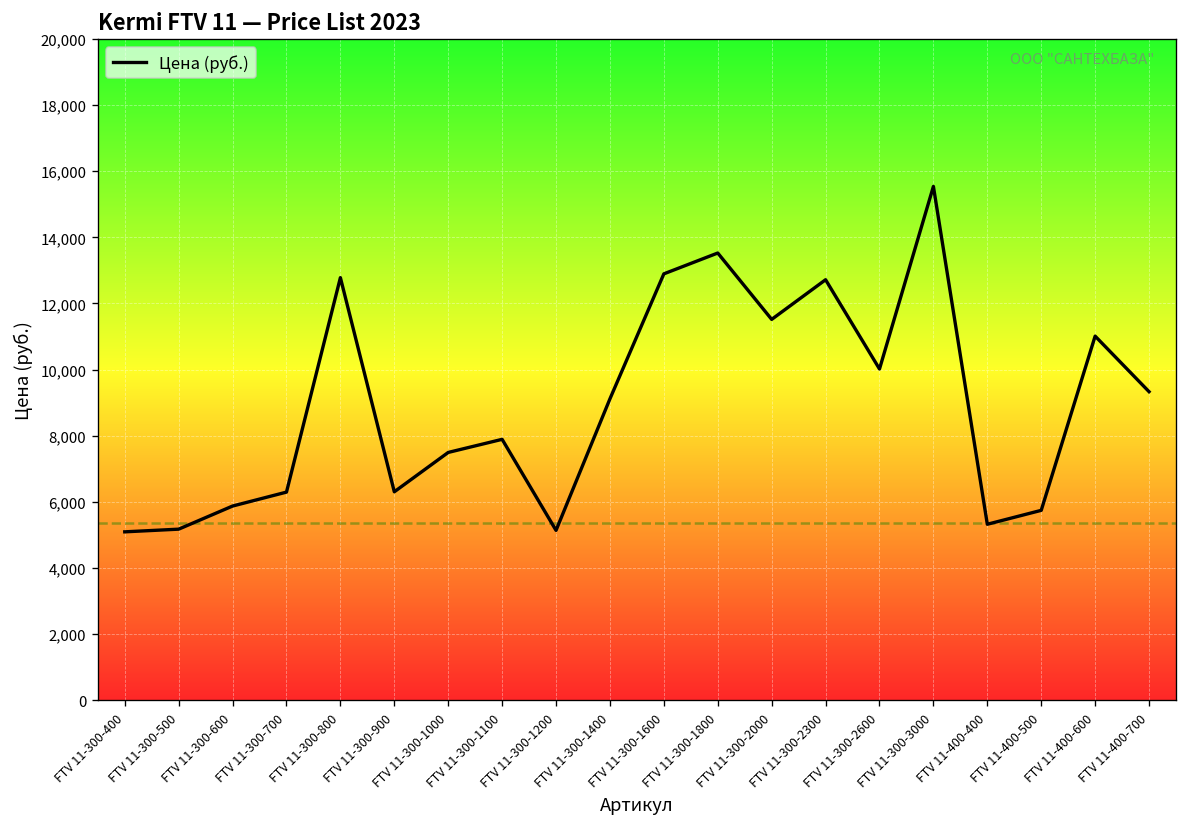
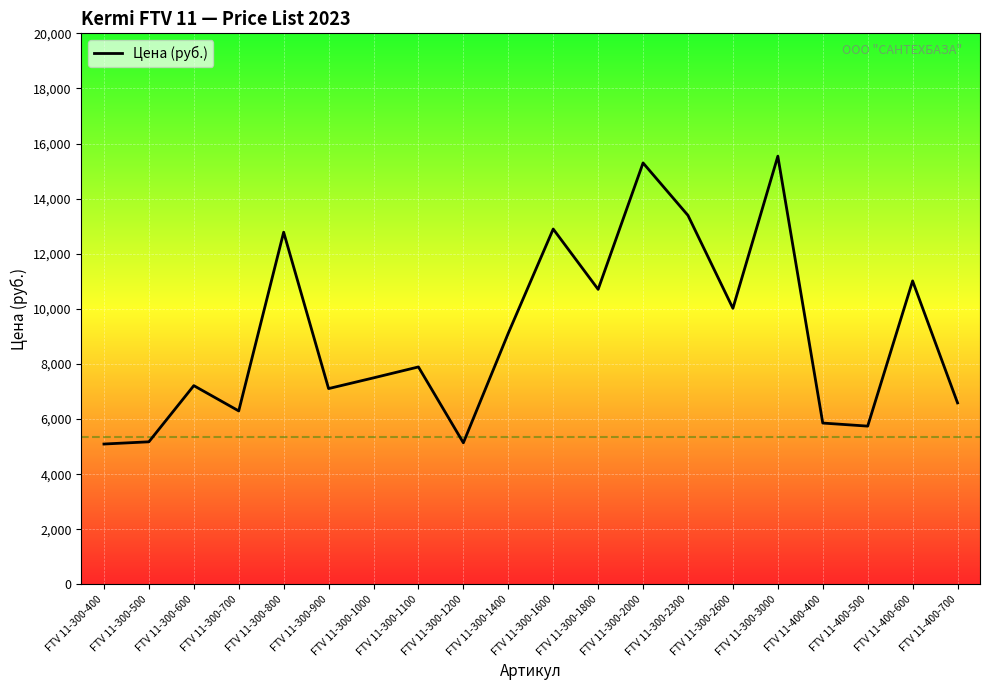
  {
    "FTV 11-300-400": "5,100",
    "FTV 11-300-500": "5,200",
-   "FTV 11-300-600": "5,900",
+   "FTV 11-300-600": "7,200",
    "FTV 11-300-700": "6,300",
    "FTV 11-300-800": "12,800",
-   "FTV 11-300-900": "6,300",
+   "FTV 11-300-900": "7,100",
    "FTV 11-300-1000": "7,500",
    "FTV 11-300-1100": "7,900",
    "FTV 11-300-1200": "5,100",
    "FTV 11-300-1400": "9,100",
    "FTV 11-300-1600": "12,900",
-   "FTV 11-300-1800": "13,500",
-   "FTV 11-300-2000": "11,500",
-   "FTV 11-300-2300": "12,700",
+   "FTV 11-300-1800": "10,700",
+   "FTV 11-300-2000": "15,300",
+   "FTV 11-300-2300": "13,400",
    "FTV 11-300-2600": "10,000",
    "FTV 11-300-3000": "15,500",
-   "FTV 11-400-400": "5,300",
+   "FTV 11-400-400": "5,900",
    "FTV 11-400-500": "5,700",
    "FTV 11-400-600": "11,000",
-   "FTV 11-400-700": "9,300"
+   "FTV 11-400-700": "6,600"
  }
